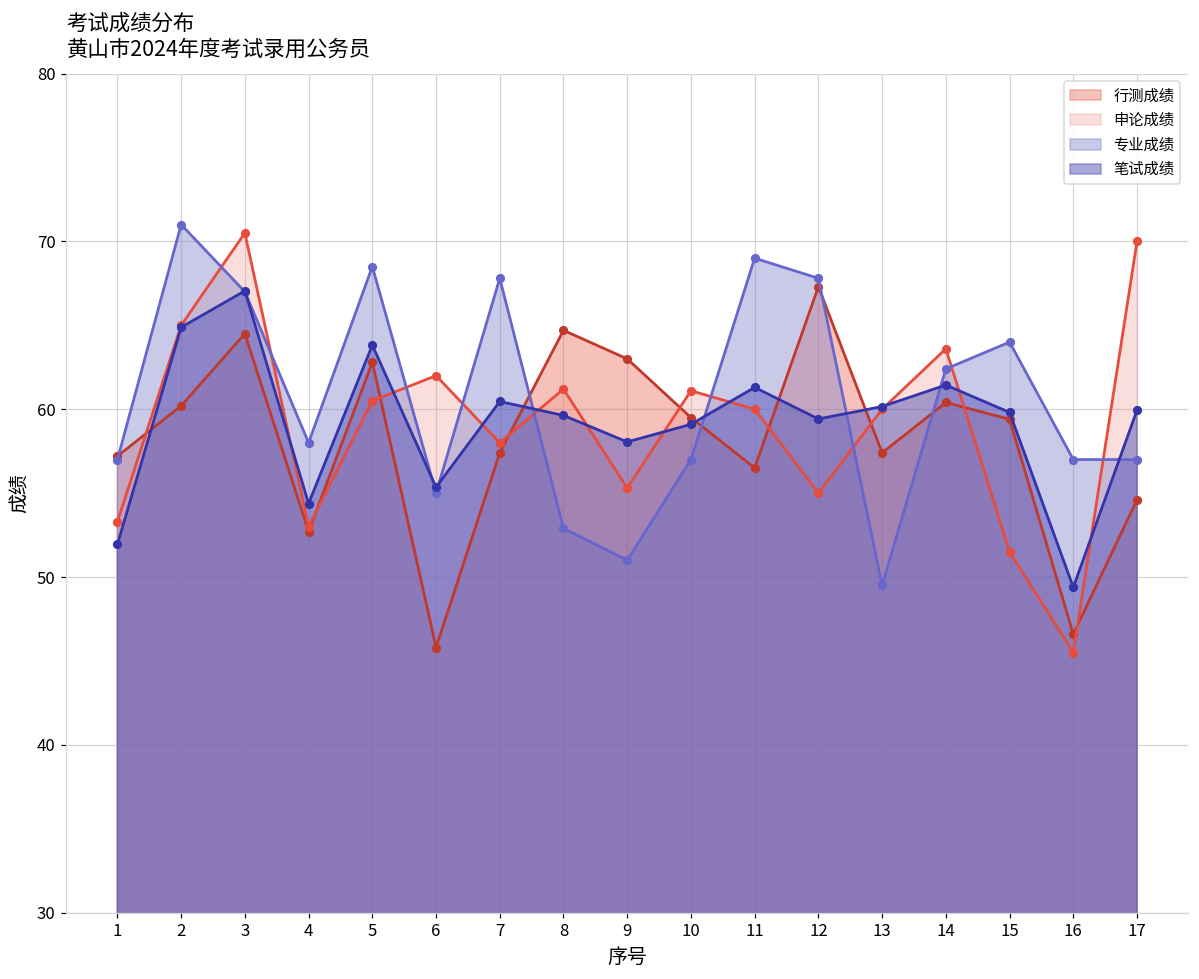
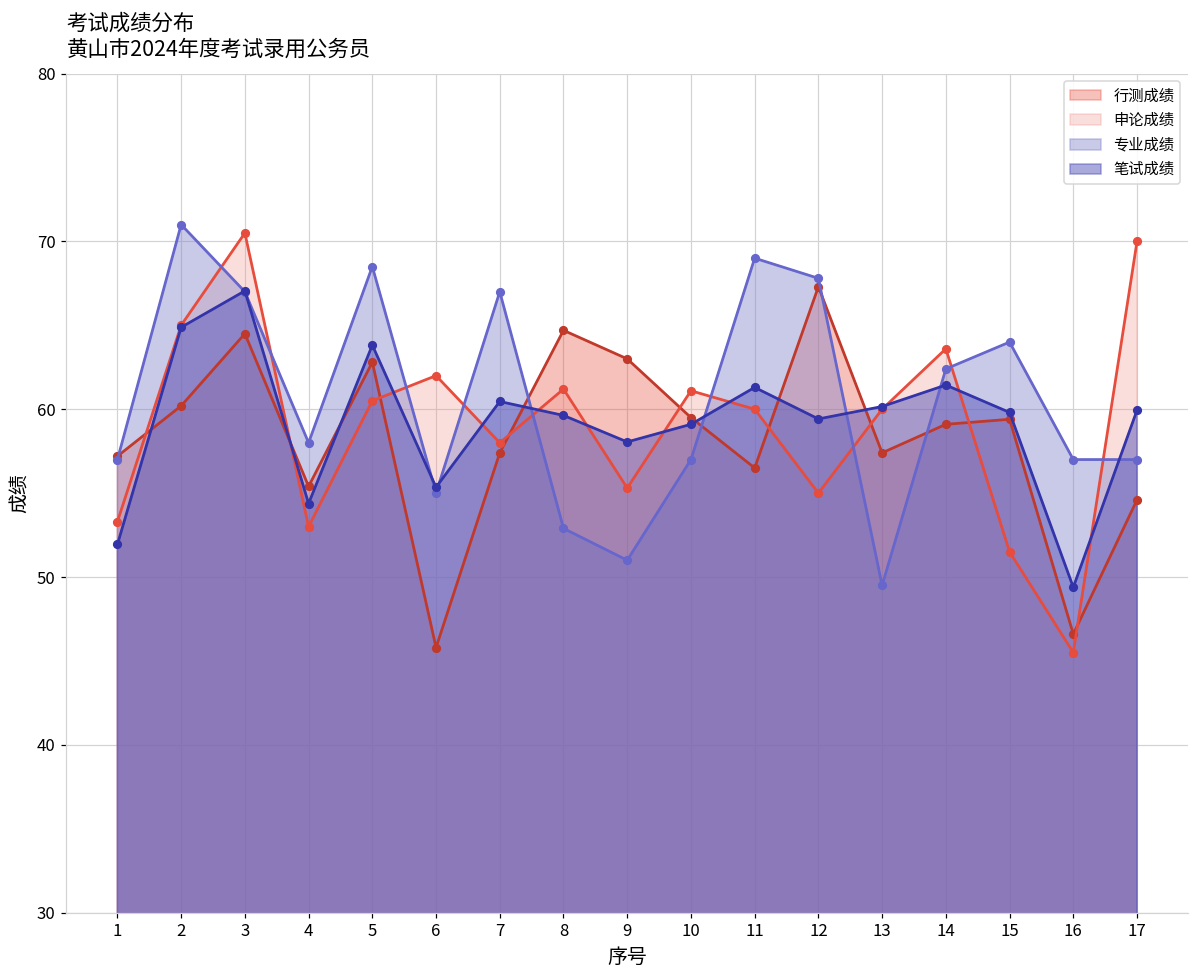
  {
    "行测成绩": {
      "1": 57.2,
      "2": 60.2,
      "3": 64.5,
-     "4": 52.7,
+     "4": 55.4,
      "5": 62.8,
      "6": 45.8,
      "7": 57.4,
      "8": 64.7,
      "9": 63.0,
      "10": 59.5,
      "11": 56.5,
      "12": 67.3,
      "13": 57.4,
-     "14": 60.4,
+     "14": 59.1,
      "15": 59.4,
      "16": 46.6,
      "17": 54.6
    },
    "申论成绩": {
      "1": 53.3,
      "3": 70.5,
      "4": 53.0,
      "5": 60.5,
      "6": 62.0,
      "7": 58.0,
      "8": 61.2,
      "9": 55.3,
      "10": 61.1,
      "11": 60.0,
      "12": 55.0,
      "14": 63.6,
      "15": 51.5,
      "16": 45.5,
      "17": 70.0
    },
    "专业成绩": {
      "1": 57.0,
      "2": 71.0,
      "4": 58.0,
      "5": 68.5,
      "6": 55.0,
-     "7": 67.8,
+     "7": 67.0,
      "8": 52.9,
      "9": 51.0,
      "10": 57.0,
      "11": 69.0,
      "12": 67.8,
      "13": 49.5,
      "14": 62.4,
      "15": 64.0,
      "16": 57.0,
      "17": 57.0
    },
    "笔试成绩": {
      "1": 51.9,
      "4": 54.4,
      "5": 63.8,
      "6": 55.4,
      "7": 60.5,
      "8": 59.6,
      "9": 58.1,
      "10": 59.1,
      "11": 61.3,
      "12": 59.4,
      "14": 61.4,
      "15": 59.8,
      "16": 49.4,
      "17": 59.9
    }
  }
